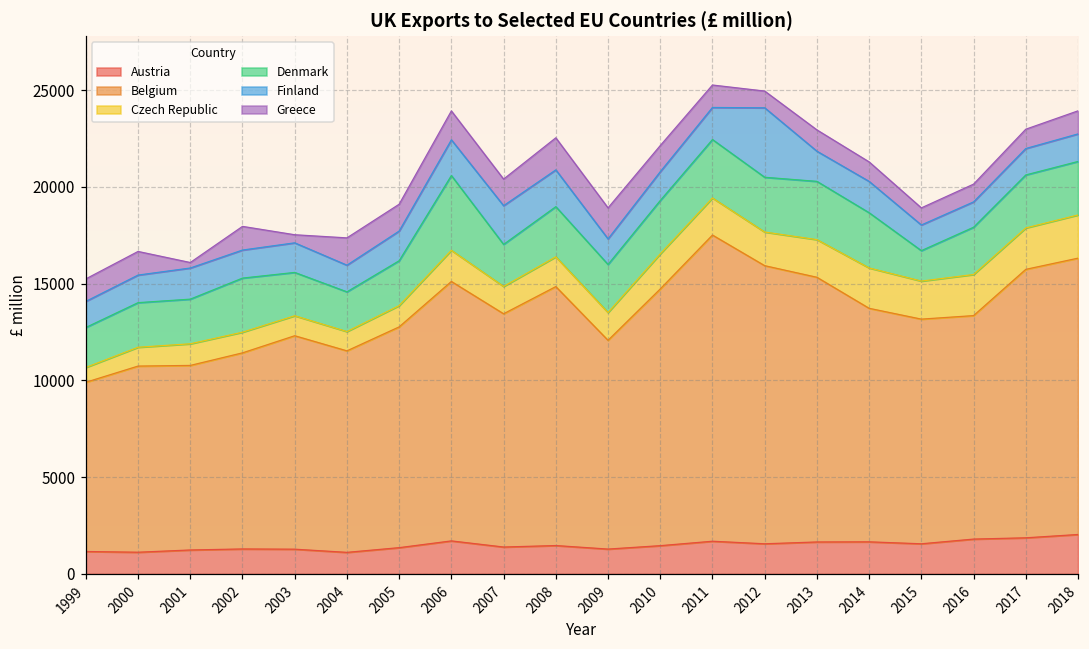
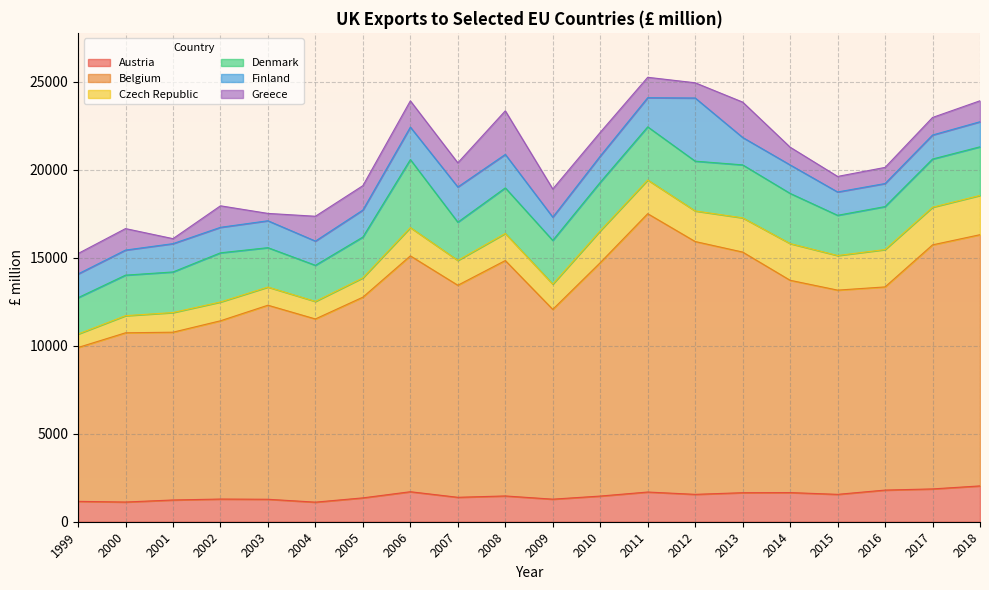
  {
    "Czech Republic": {
      "1999": 800,
      "2000": 1000,
      "2001": 1100,
      "2002": 1100,
      "2003": 1000,
      "2004": 1000,
      "2005": 1100,
      "2006": 1600,
      "2007": 1400,
      "2008": 1500,
      "2009": 1400,
      "2010": 1800,
      "2011": 1900,
      "2012": 1700,
      "2013": 1900,
      "2014": 2100,
      "2015": 2000,
      "2016": 2100,
      "2017": 2100,
      "2018": 2200
    },
    "Denmark": {
      "1999": 2100,
      "2000": 2300,
      "2001": 2300,
      "2002": 2800,
      "2003": 2200,
      "2004": 2100,
      "2005": 2300,
      "2006": 3900,
      "2007": 2200,
      "2008": 2600,
      "2009": 2500,
      "2010": 2800,
      "2011": 3000,
      "2012": 2800,
      "2013": 3000,
      "2014": 2900,
-     "2015": 1600,
+     "2015": 2300,
      "2016": 2400,
      "2017": 2700,
      "2018": 2800
    },
    "Finland": {
      "1999": 1300,
      "2000": 1400,
      "2001": 1600,
      "2002": 1400,
      "2003": 1500,
      "2004": 1400,
      "2005": 1500,
      "2006": 1800,
      "2007": 2000,
      "2008": 1900,
      "2009": 1300,
      "2010": 1500,
      "2011": 1700,
      "2012": 3600,
      "2013": 1600,
      "2014": 1600,
      "2015": 1300,
      "2016": 1300,
      "2017": 1400,
      "2018": 1400
    },
    "Greece": {
      "1999": 1200,
      "2000": 1200,
      "2001": 300,
      "2002": 1200,
      "2003": 400,
      "2004": 1400,
      "2005": 1400,
      "2006": 1500,
      "2007": 1400,
-     "2008": 1700,
+     "2008": 2500,
      "2009": 1600,
      "2010": 1400,
      "2011": 1200,
      "2012": 900,
-     "2013": 1100,
+     "2013": 2000,
      "2014": 1000,
      "2015": 900,
      "2016": 900,
      "2017": 1000,
      "2018": 1200
    }
  }
